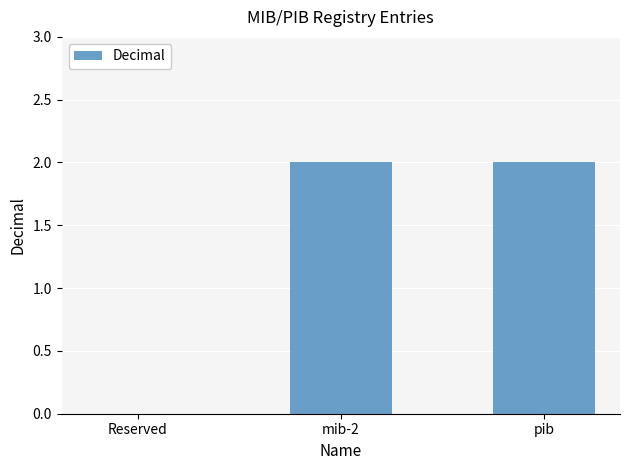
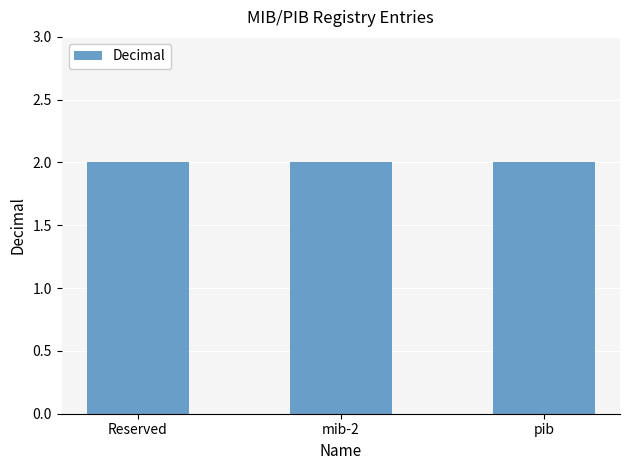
  {
-   "Reserved": 0,
+   "Reserved": 2,
    "mib-2": 2,
    "pib": 2
  }
